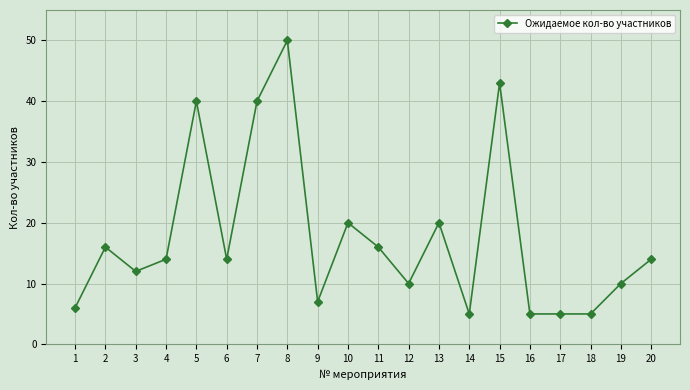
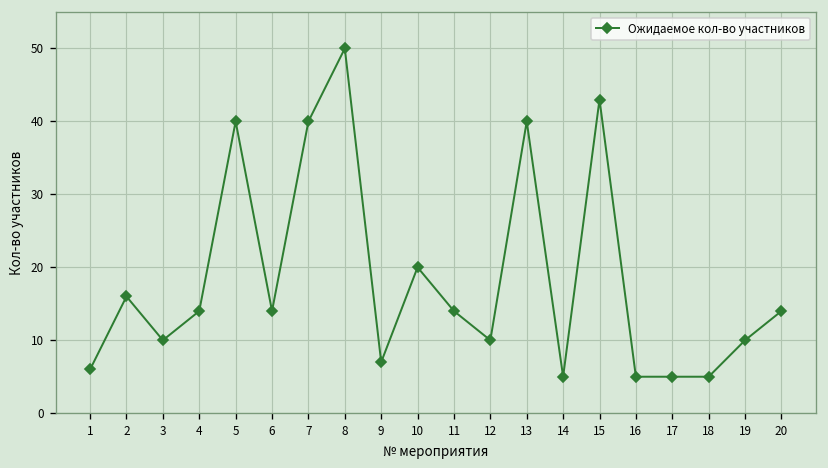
  {
    "1": 6,
    "2": 16,
-   "3": 12,
+   "3": 10,
    "4": 14,
    "5": 40,
    "6": 14,
    "7": 40,
    "8": 50,
    "9": 7,
    "10": 20,
-   "11": 16,
+   "11": 14,
    "12": 10,
-   "13": 20,
+   "13": 40,
    "14": 5,
    "15": 43,
    "16": 5,
    "17": 5,
    "18": 5,
    "19": 10,
    "20": 14
  }
